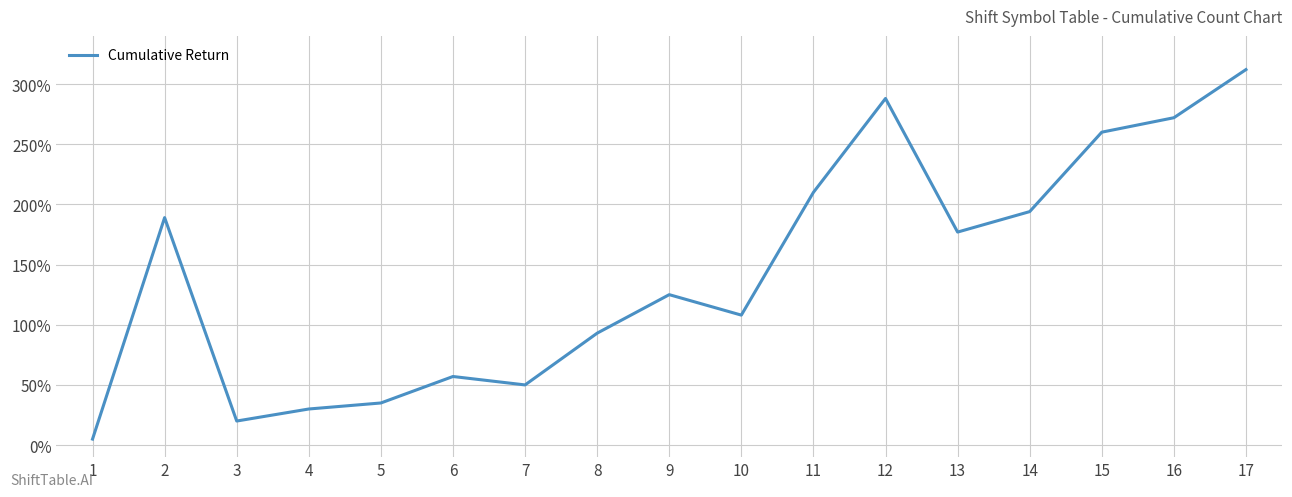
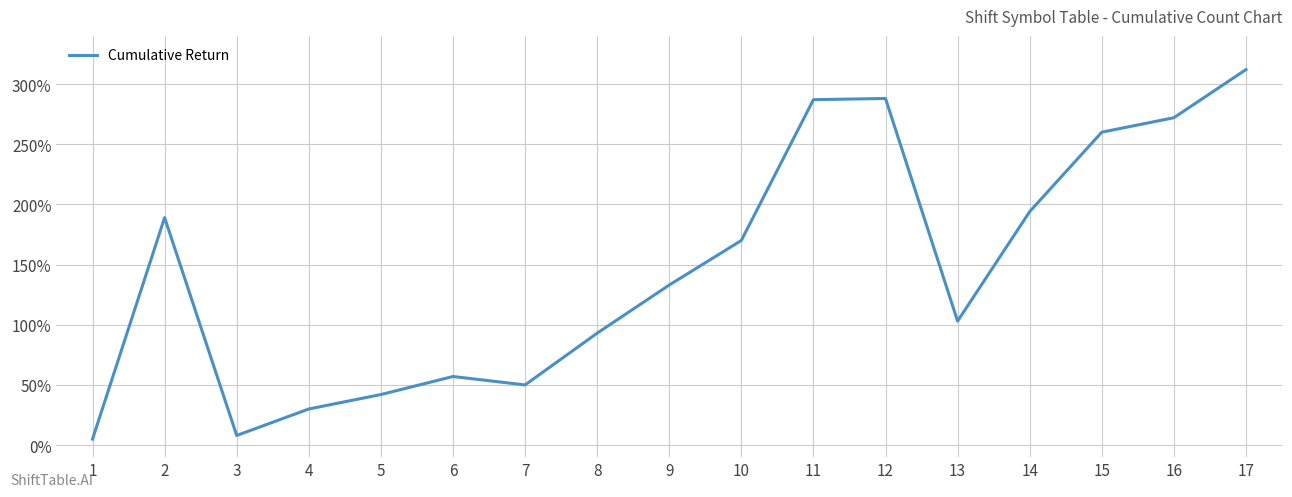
  {
    "1": "5%",
    "2": "189%",
-   "3": "20%",
+   "3": "8%",
    "4": "30%",
-   "5": "35%",
+   "5": "42%",
    "6": "57%",
    "7": "50%",
    "8": "93%",
-   "9": "125%",
-   "10": "108%",
-   "11": "210%",
+   "9": "133%",
+   "10": "170%",
+   "11": "287%",
    "12": "288%",
-   "13": "177%",
+   "13": "103%",
    "14": "194%",
    "15": "260%",
    "16": "272%",
    "17": "312%"
  }
